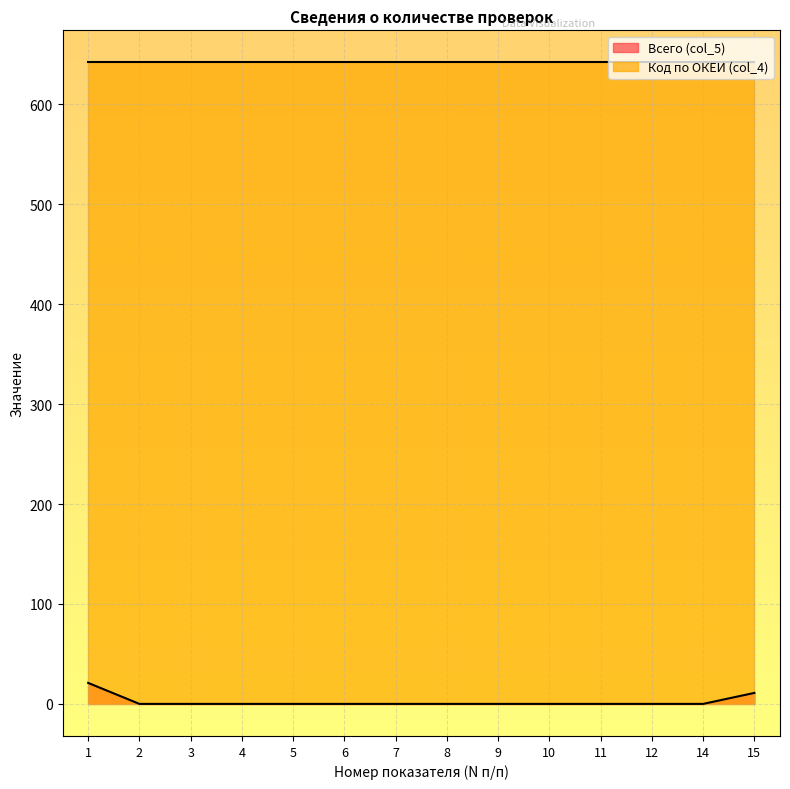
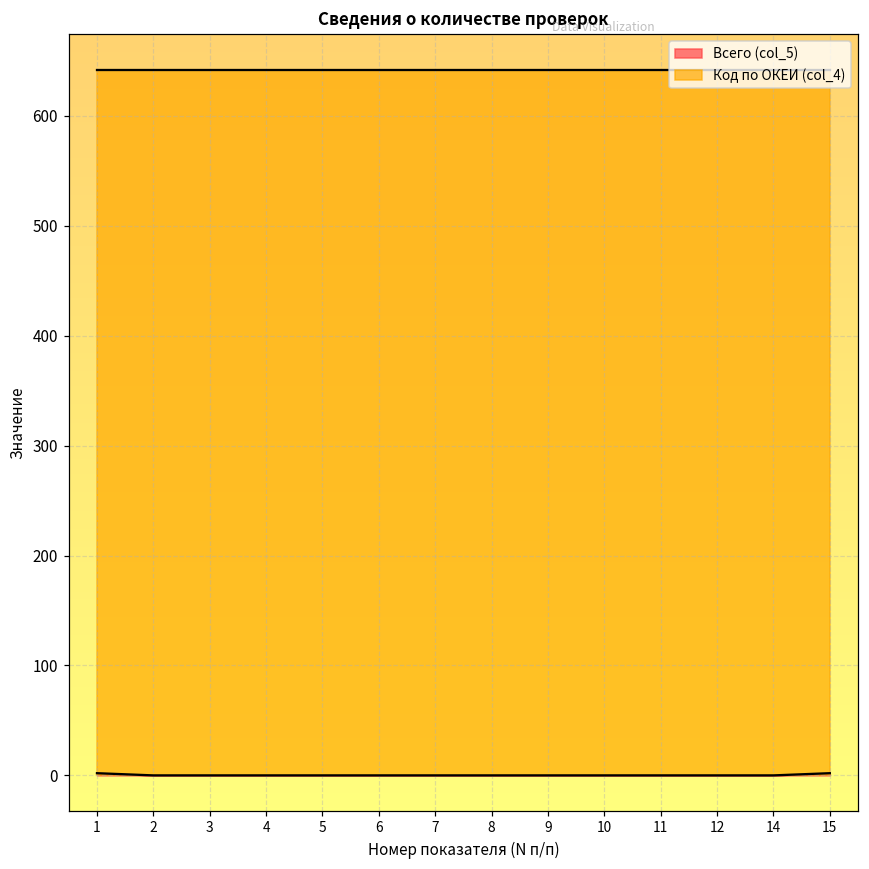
  {
    "Всего (col_5)": {
-     "1": 20,
+     "1": 0,
      "2": 0,
      "3": 0,
      "4": 0,
      "5": 0,
      "6": 0,
      "7": 0,
      "8": 0,
      "9": 0,
      "10": 0,
      "11": 0,
      "12": 0,
      "14": 0,
-     "15": 10
+     "15": 0
    },
    "Код по ОКЕИ (col_4)": {
      "1": 640,
      "2": 640,
      "3": 640,
      "4": 640,
      "5": 640,
      "6": 640,
      "7": 640,
      "8": 640,
      "9": 640,
      "10": 640,
      "11": 640
    }
  }
